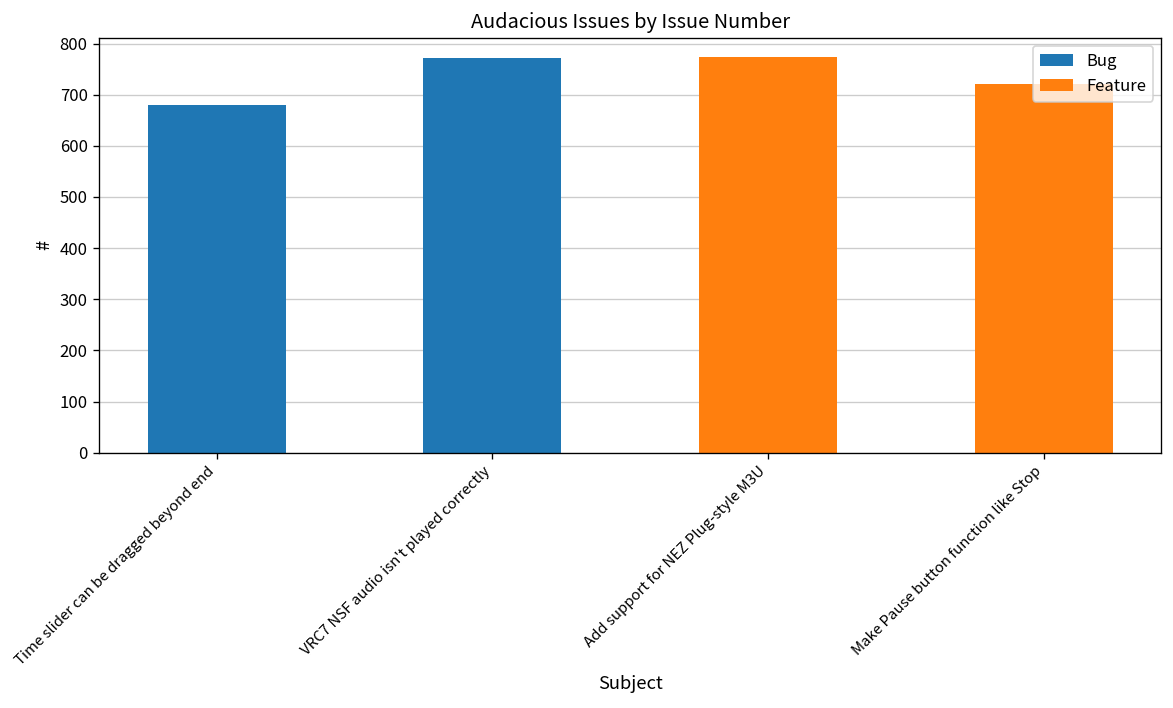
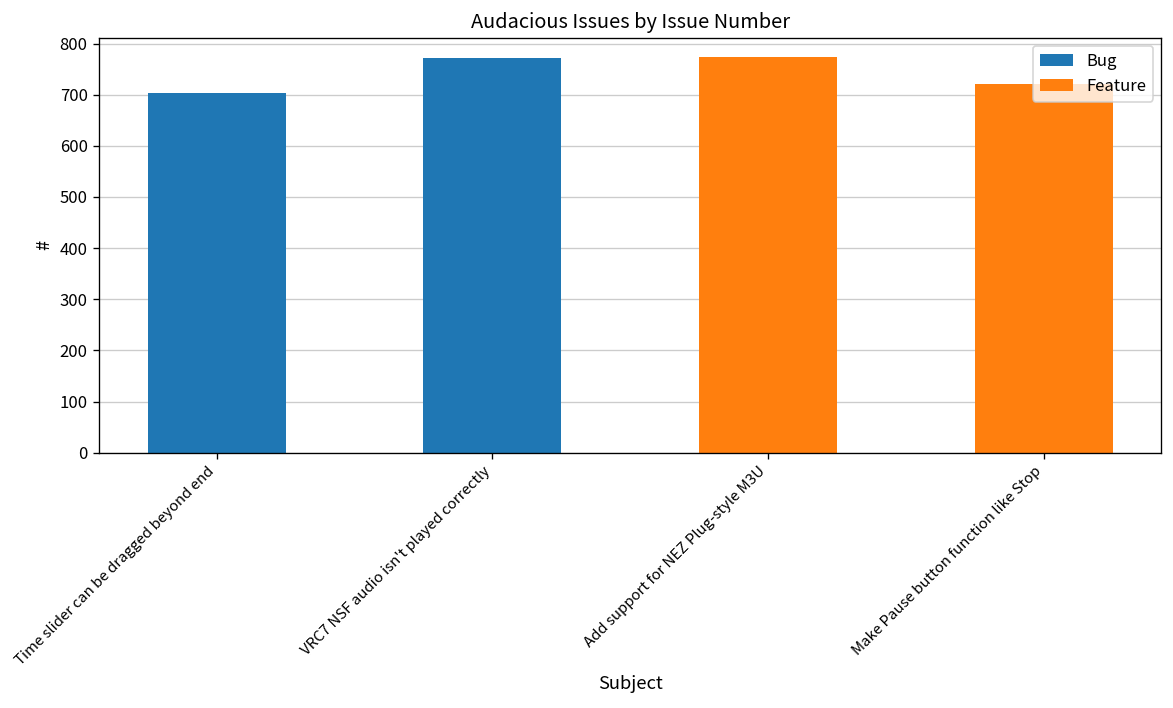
  {
    "Bug": {
-     "Time slider can be dragged beyond end": 680,
+     "Time slider can be dragged beyond end": 700,
      "VRC7 NSF audio isn't played correctly": 770,
      "Add support for NEZ Plug-style M3U": 0,
      "Make Pause button function like Stop": 0
    },
    "Feature": {
      "Time slider can be dragged beyond end": 0,
      "VRC7 NSF audio isn't played correctly": 0,
      "Add support for NEZ Plug-style M3U": 770
    }
  }
